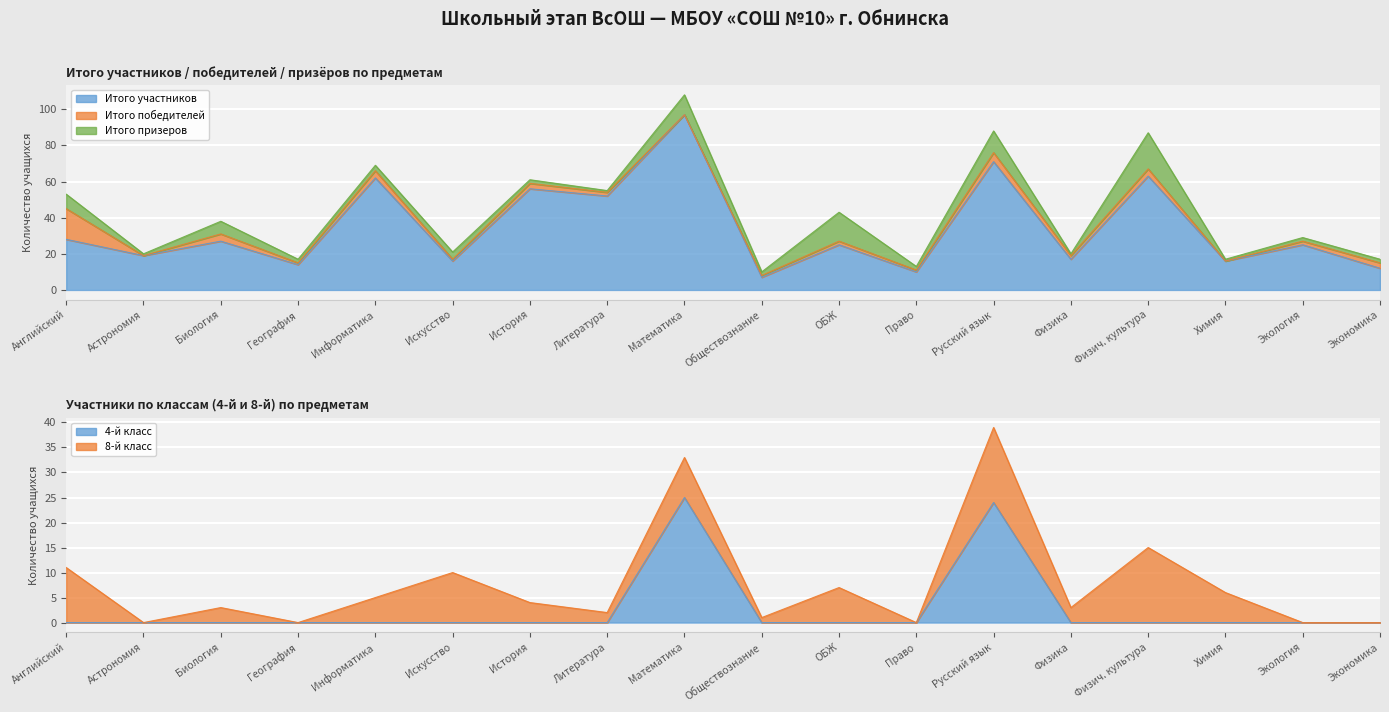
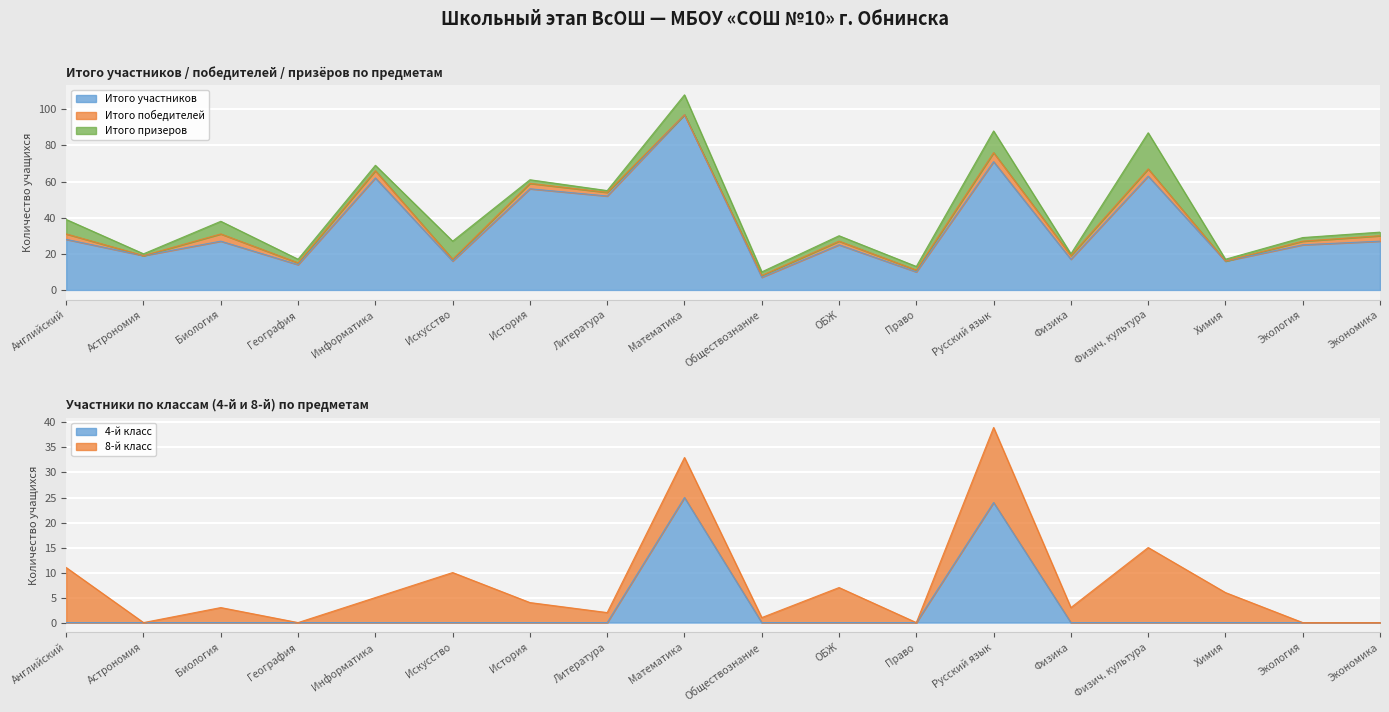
  {
    "Итого участников / победителей / призёров по предметам": {
      "Итого участников": {
        "Английский": 28,
        "Биология": 27,
        "Информатика": 62,
        "История": 56,
        "Литература": 52,
        "ОБЖ": 25,
        "Русский язык": 71,
        "Физика": 17,
        "Физич. культура": 63,
        "Экология": 25,
-       "Экономика": 12
+       "Экономика": 27
      },
      "Итого победителей": {
-       "Английский": 17,
+       "Английский": 3,
        "Биология": 4,
        "Информатика": 4,
        "История": 3,
        "ОБЖ": 2,
        "Русский язык": 5,
        "Физич. культура": 4,
        "Экология": 2,
        "Экономика": 3
      },
      "Итого призеров": {
        "Английский": 8,
        "Биология": 7,
        "География": 2,
        "Информатика": 3,
-       "Искусство": 4,
+       "Искусство": 10,
        "История": 2,
        "Математика": 11,
        "Обществознание": 2,
-       "ОБЖ": 16,
+       "ОБЖ": 3,
        "Право": 2,
        "Русский язык": 12,
        "Физич. культура": 20,
        "Экология": 2,
        "Экономика": 2
      }
    },
    "Участники по классам (4-й и 8-й) по предметам": {
      "4-й класс": {
        "Английский": 0,
        "Биология": 0,
        "Информатика": 0,
        "Искусство": 0,
        "История": 0,
        "Литература": 0,
        "Математика": 25,
        "Обществознание": 0,
        "ОБЖ": 0,
        "Русский язык": 24,
        "Физика": 0,
        "Физич. культура": 0,
        "Химия": 0
      },
      "8-й класс": {
        "Английский": 11,
        "Биология": 3,
        "Информатика": 5,
        "Искусство": 10,
        "История": 4,
        "Литература": 2,
        "Обществознание": 1,
        "ОБЖ": 7,
        "Физика": 3,
        "Физич. культура": 15,
        "Химия": 6
      }
    }
  }
